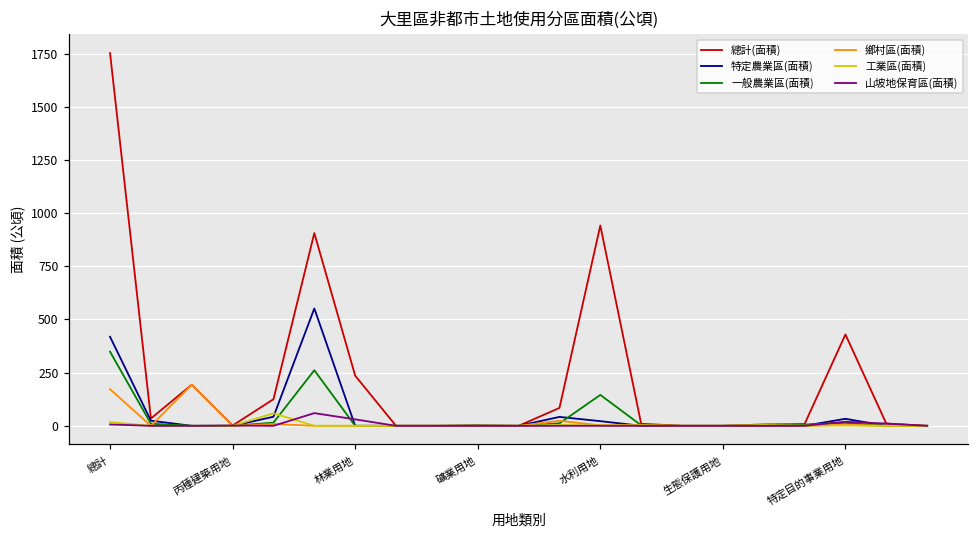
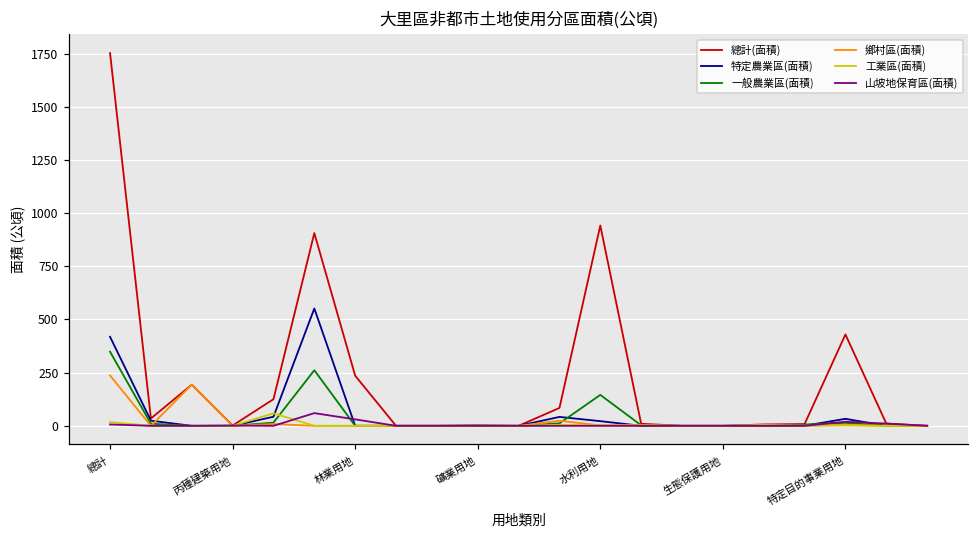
  {
    "總計(面積)": {
      "總計": 1750,
      "林業用地": 240,
      "水利用地": 940,
      "特定目的事業用地": 430
    },
    "特定農業區(面積)": {
      "總計": 420,
      "水利用地": 20,
      "特定目的事業用地": 30
    },
    "一般農業區(面積)": {
      "總計": 350,
      "水利用地": 150
    },
    "鄉村區(面積)": {
-     "總計": 170
+     "總計": 240
    },
    "山坡地保育區(面積)": {
      "林業用地": 30
    }
  }
